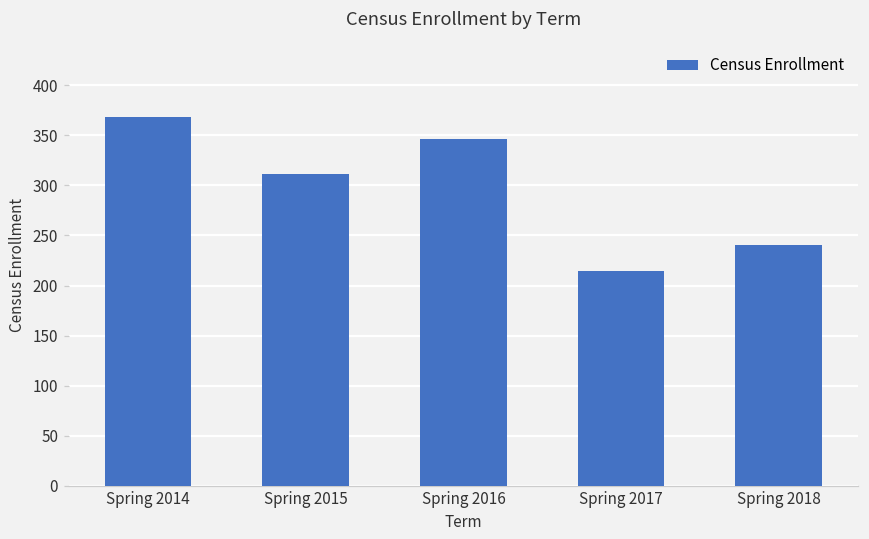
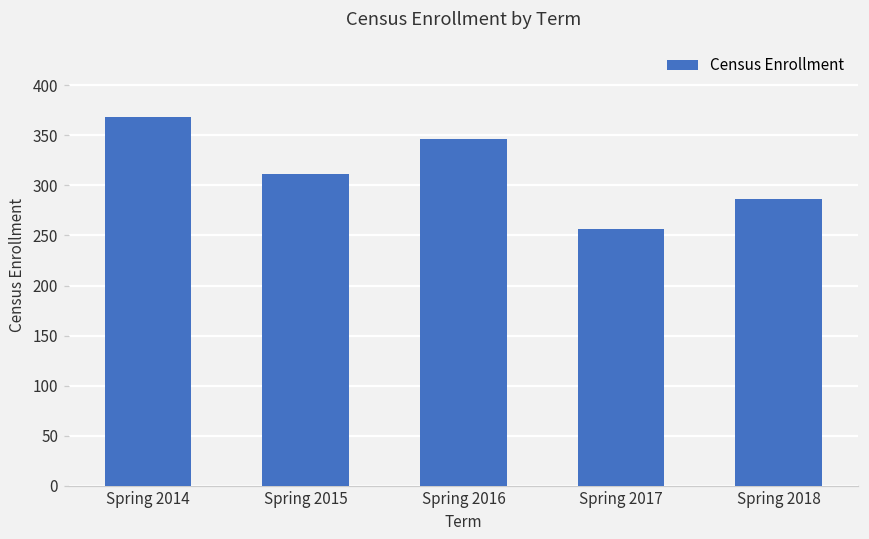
  {
    "Spring 2014": 370,
    "Spring 2015": 310,
    "Spring 2016": 350,
-   "Spring 2017": 210,
-   "Spring 2018": 240
+   "Spring 2017": 260,
+   "Spring 2018": 290
  }
